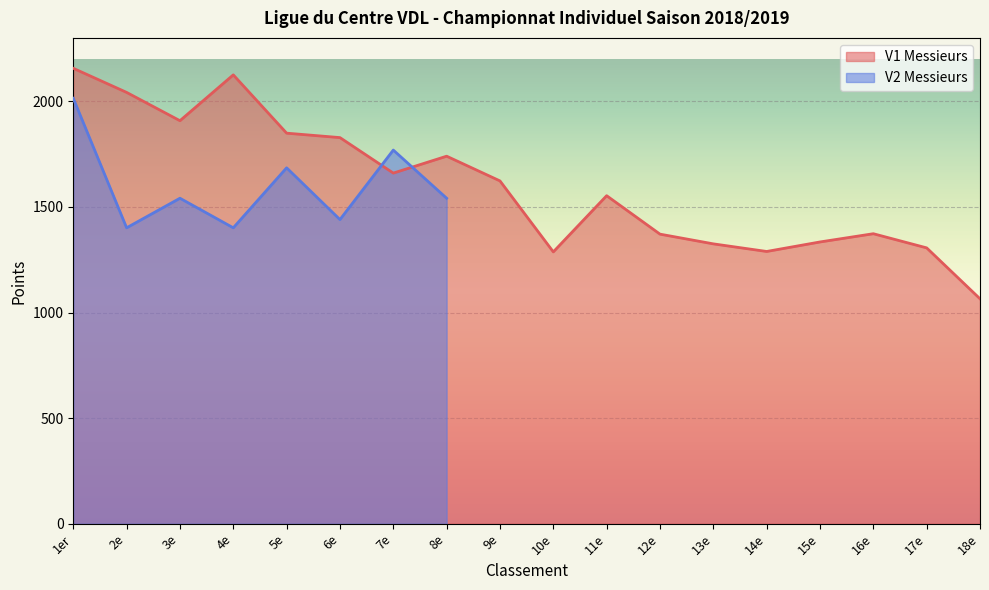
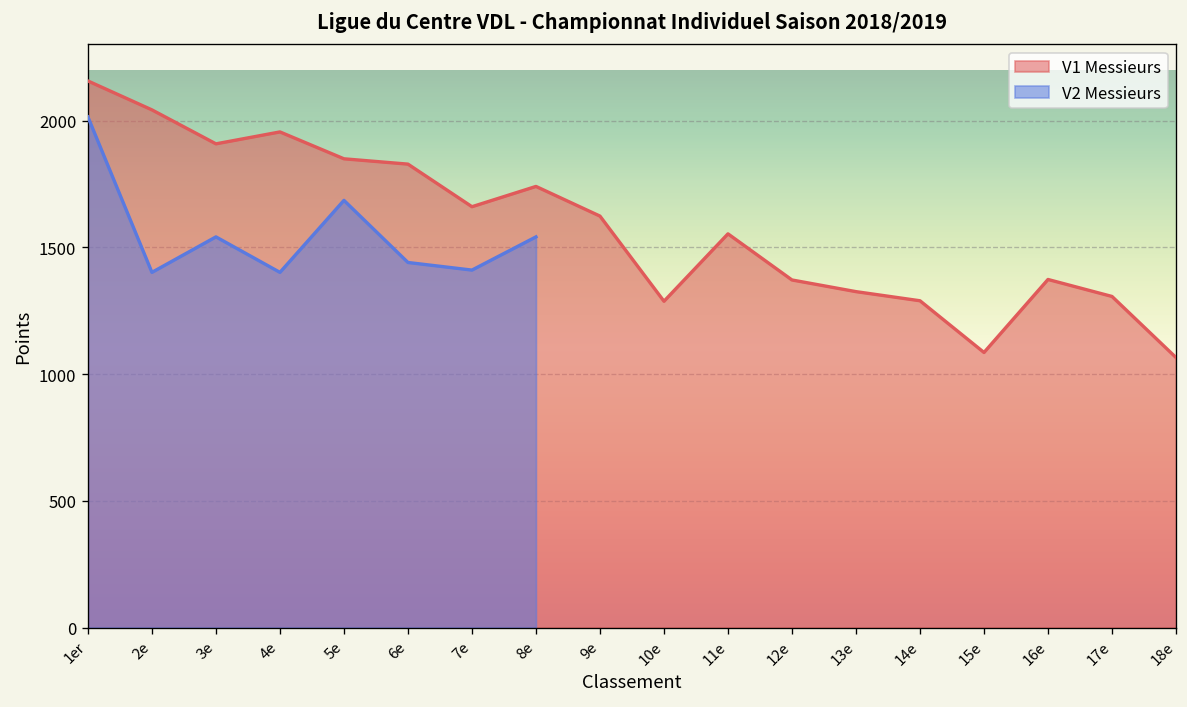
  {
    "V1 Messieurs": {
      "1er": 2160,
      "2e": 2040,
      "3e": 1910,
-     "4e": 2130,
+     "4e": 1960,
      "5e": 1850,
      "6e": 1830,
      "7e": 1660,
      "8e": 1740,
      "9e": 1620,
      "10e": 1290,
      "11e": 1550,
      "12e": 1370,
      "13e": 1330,
      "14e": 1290,
-     "15e": 1330,
+     "15e": 1090,
      "16e": 1370,
      "17e": 1310,
      "18e": 1070
    },
    "V2 Messieurs": {
      "1er": 2010,
      "2e": 1400,
      "3e": 1540,
      "4e": 1400,
      "5e": 1690,
      "6e": 1440,
-     "7e": 1770,
+     "7e": 1410,
      "8e": 1540
    }
  }
